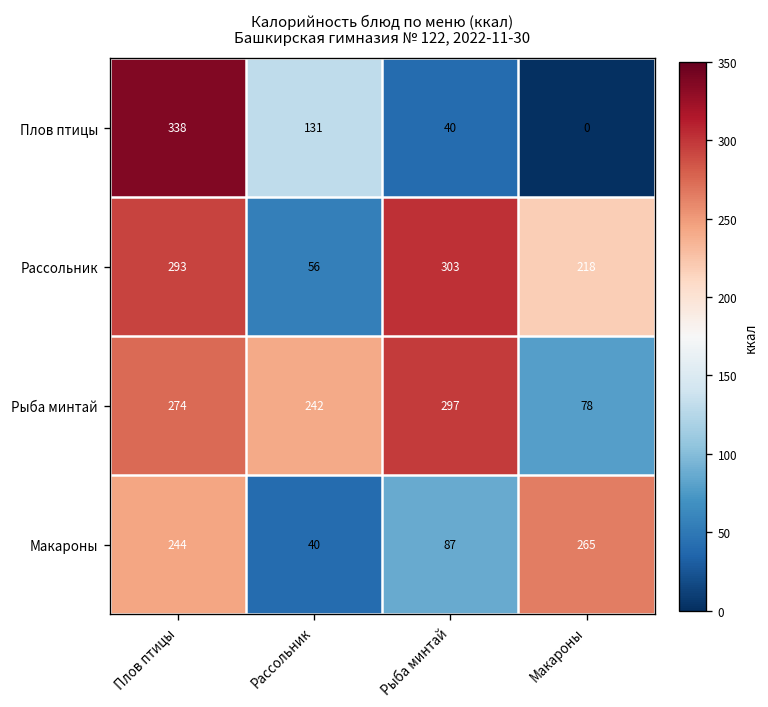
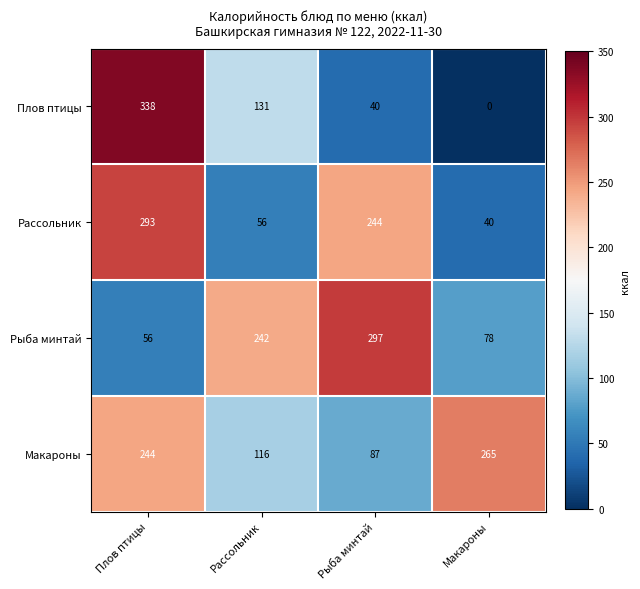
  {
    "Плов птицы": {
      "Плов птицы": 338,
      "Рассольник": 131,
      "Рыба минтай": 40,
      "Макароны": 0
    },
    "Рассольник": {
      "Плов птицы": 293,
      "Рассольник": 56,
-     "Рыба минтай": 303,
-     "Макароны": 218
+     "Рыба минтай": 244,
+     "Макароны": 40
    },
    "Рыба минтай": {
-     "Плов птицы": 274,
+     "Плов птицы": 56,
      "Рассольник": 242,
      "Рыба минтай": 297,
      "Макароны": 78
    },
    "Макароны": {
      "Плов птицы": 244,
-     "Рассольник": 40,
+     "Рассольник": 116,
      "Рыба минтай": 87,
      "Макароны": 265
    }
  }
